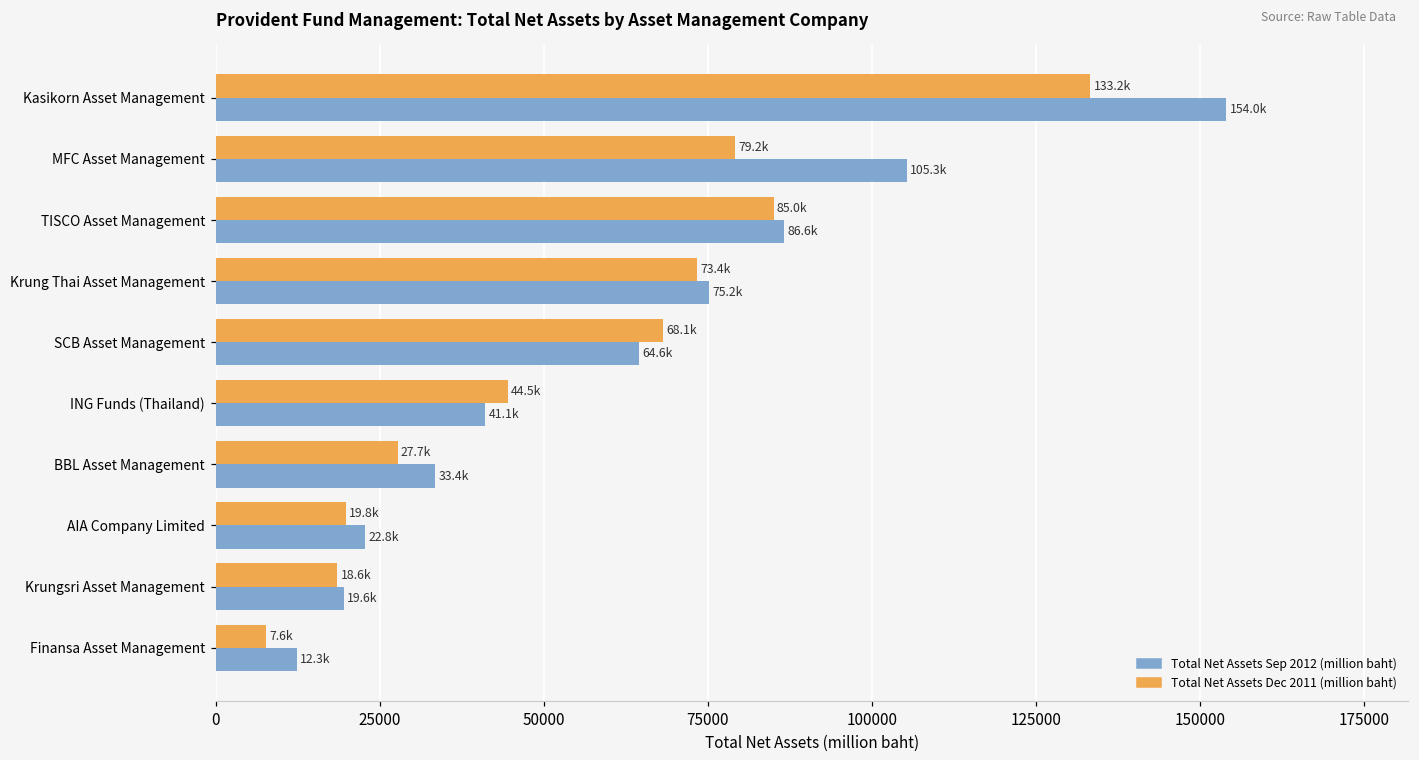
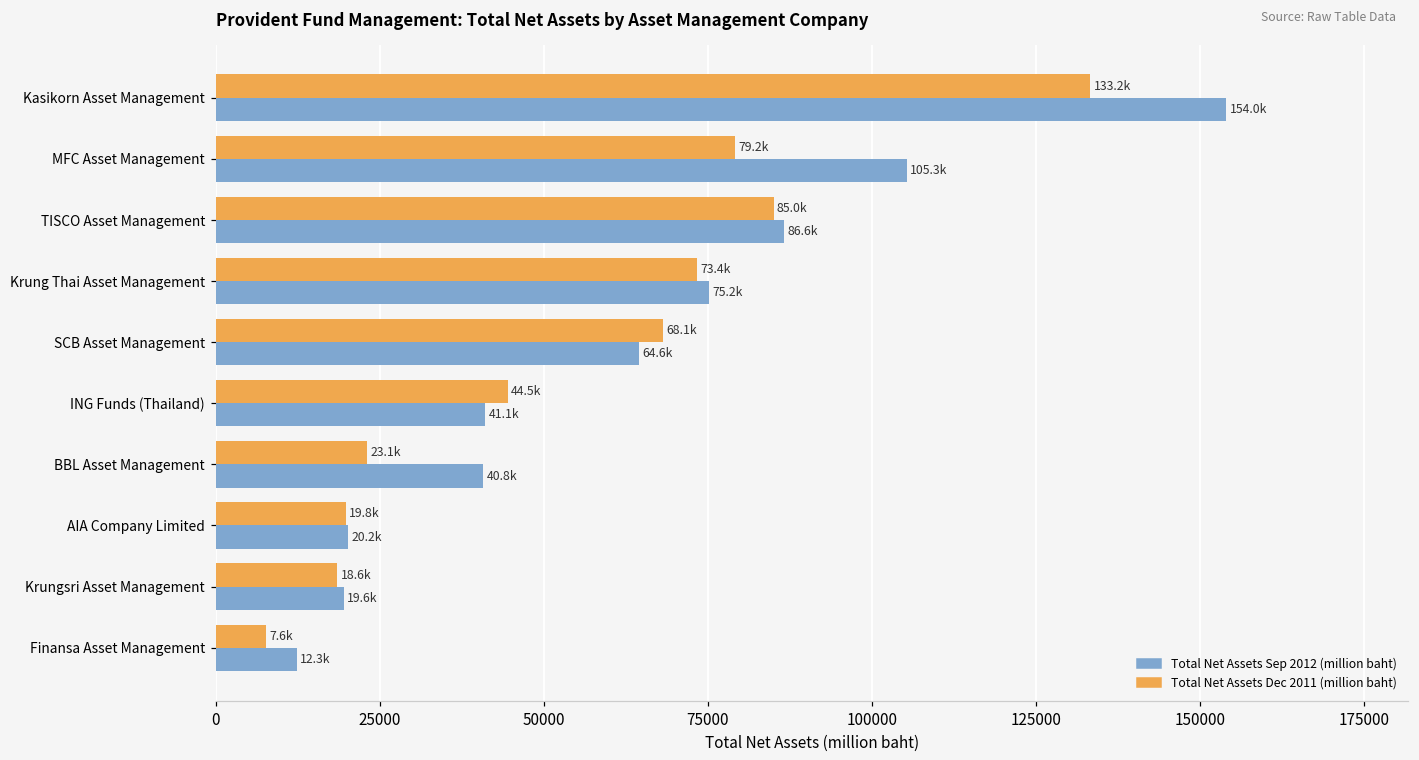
  {
    "Total Net Assets Sep 2012 (million baht)": {
      "Kasikorn Asset Management": "154.0k",
      "MFC Asset Management": "105.3k",
      "TISCO Asset Management": "86.6k",
      "Krung Thai Asset Management": "75.2k",
      "SCB Asset Management": "64.6k",
      "ING Funds (Thailand)": "41.1k",
-     "BBL Asset Management": "33.4k",
-     "AIA Company Limited": "22.8k",
+     "BBL Asset Management": "40.8k",
+     "AIA Company Limited": "20.2k",
      "Krungsri Asset Management": "19.6k",
      "Finansa Asset Management": "12.3k"
    },
    "Total Net Assets Dec 2011 (million baht)": {
      "Kasikorn Asset Management": "133.2k",
      "MFC Asset Management": "79.2k",
      "TISCO Asset Management": "85.0k",
      "Krung Thai Asset Management": "73.4k",
      "SCB Asset Management": "68.1k",
      "ING Funds (Thailand)": "44.5k",
-     "BBL Asset Management": "27.7k",
+     "BBL Asset Management": "23.1k",
      "AIA Company Limited": "19.8k",
      "Krungsri Asset Management": "18.6k",
      "Finansa Asset Management": "7.6k"
    }
  }
